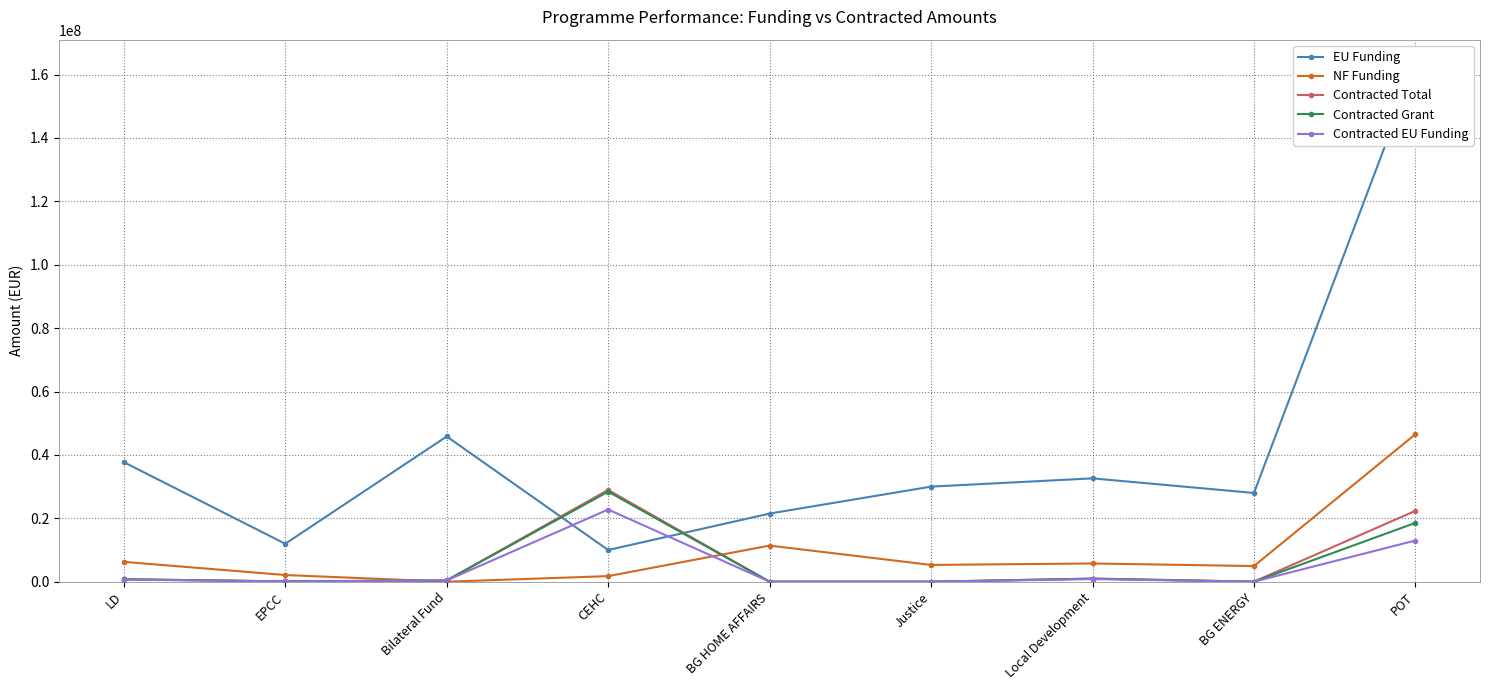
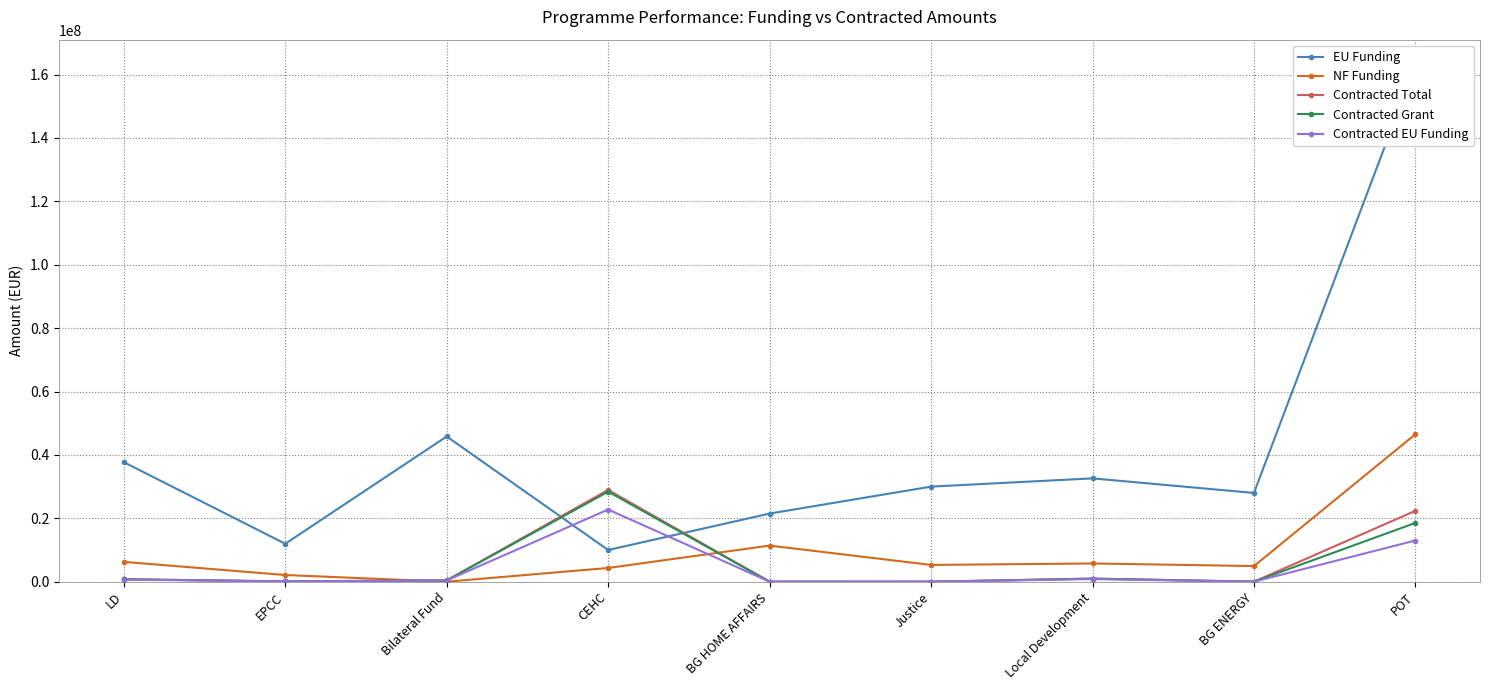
  {
    "EU Funding": {
      "LD": 38000000,
      "EPCC": 12000000,
      "Bilateral Fund": 46000000,
      "CEHC": 10000000,
      "BG HOME AFFAIRS": 21000000,
      "Justice": 30000000,
      "Local Development": 33000000,
      "BG ENERGY": 28000000
    },
    "NF Funding": {
      "LD": 6000000,
      "EPCC": 2000000,
-     "CEHC": 2000000,
+     "CEHC": 4000000,
      "BG HOME AFFAIRS": 11000000,
      "Justice": 5000000,
      "Local Development": 6000000,
      "BG ENERGY": 5000000,
      "POT": 47000000
    },
    "Contracted Total": {
      "POT": 22000000
    },
    "Contracted Grant": {
      "POT": 19000000
    },
    "Contracted EU Funding": {
      "CEHC": 23000000,
      "POT": 13000000
    }
  }
